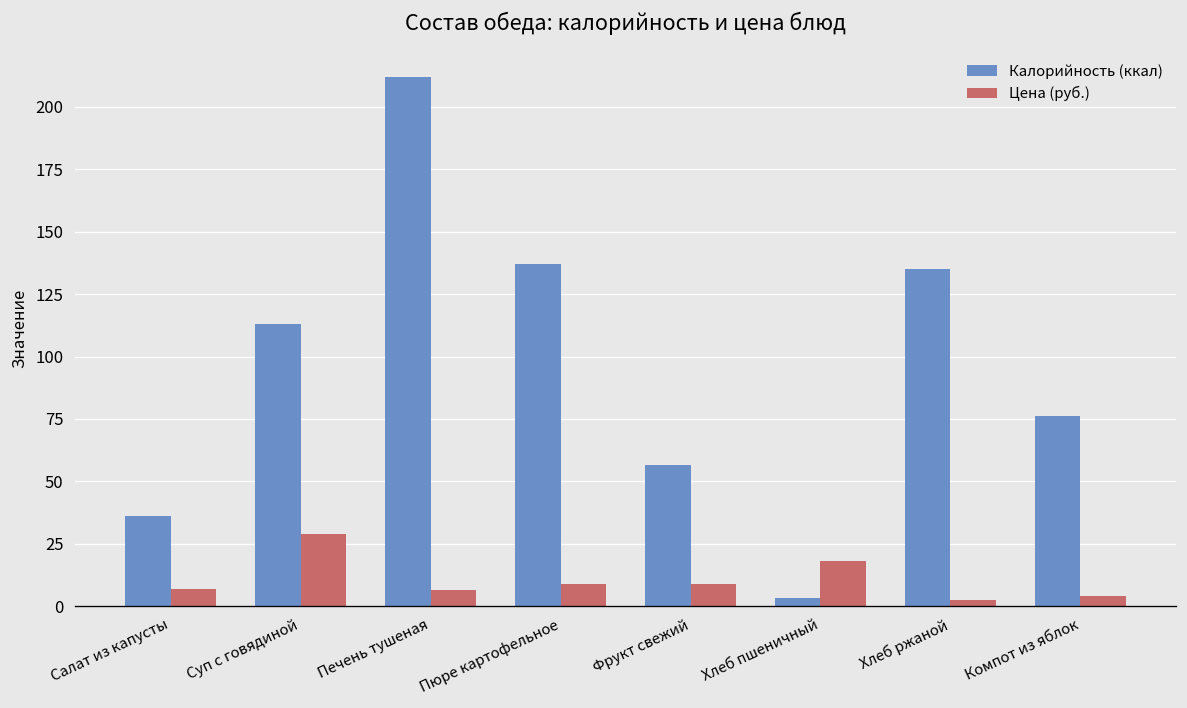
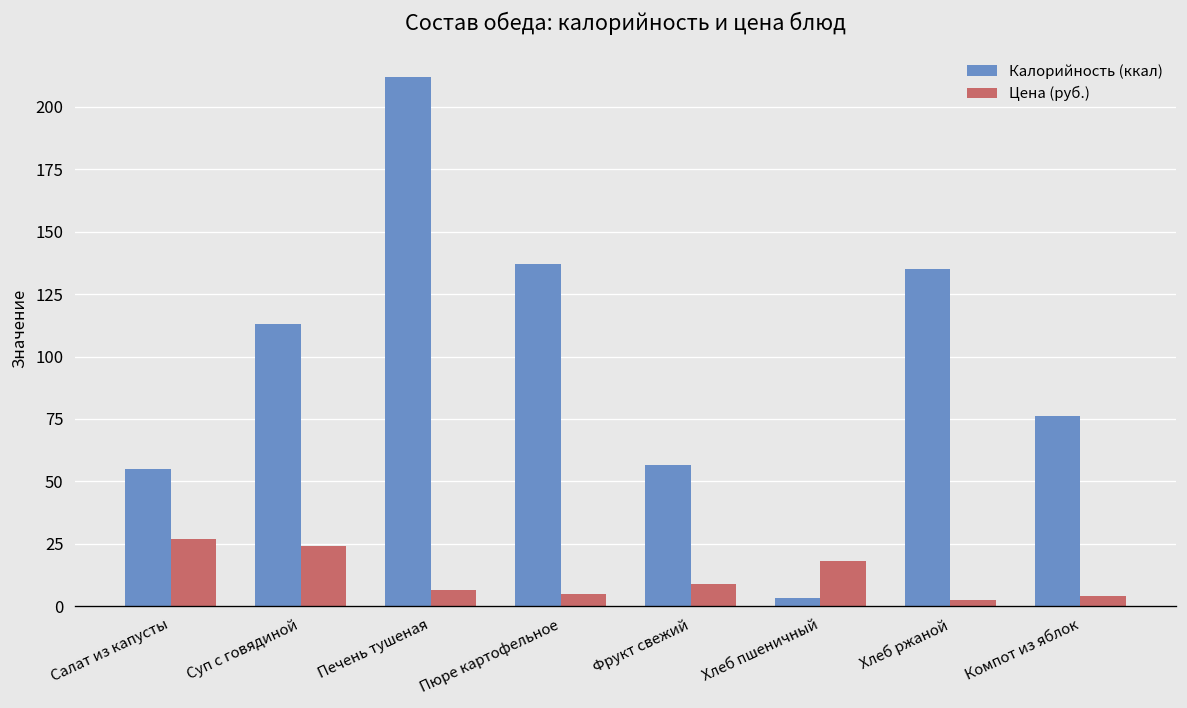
  {
    "Калорийность (ккал)": {
-     "Салат из капусты": 36,
+     "Салат из капусты": 55,
      "Суп с говядиной": 113,
      "Печень тушеная": 212,
      "Пюре картофельное": 137,
      "Фрукт свежий": 56,
      "Хлеб пшеничный": 3,
      "Хлеб ржаной": 135,
      "Компот из яблок": 76
    },
    "Цена (руб.)": {
-     "Салат из капусты": 7,
-     "Суп с говядиной": 29,
+     "Салат из капусты": 27,
+     "Суп с говядиной": 24,
      "Печень тушеная": 6,
-     "Пюре картофельное": 9,
+     "Пюре картофельное": 5,
      "Фрукт свежий": 9,
      "Хлеб пшеничный": 18,
      "Хлеб ржаной": 3,
      "Компот из яблок": 4
    }
  }
